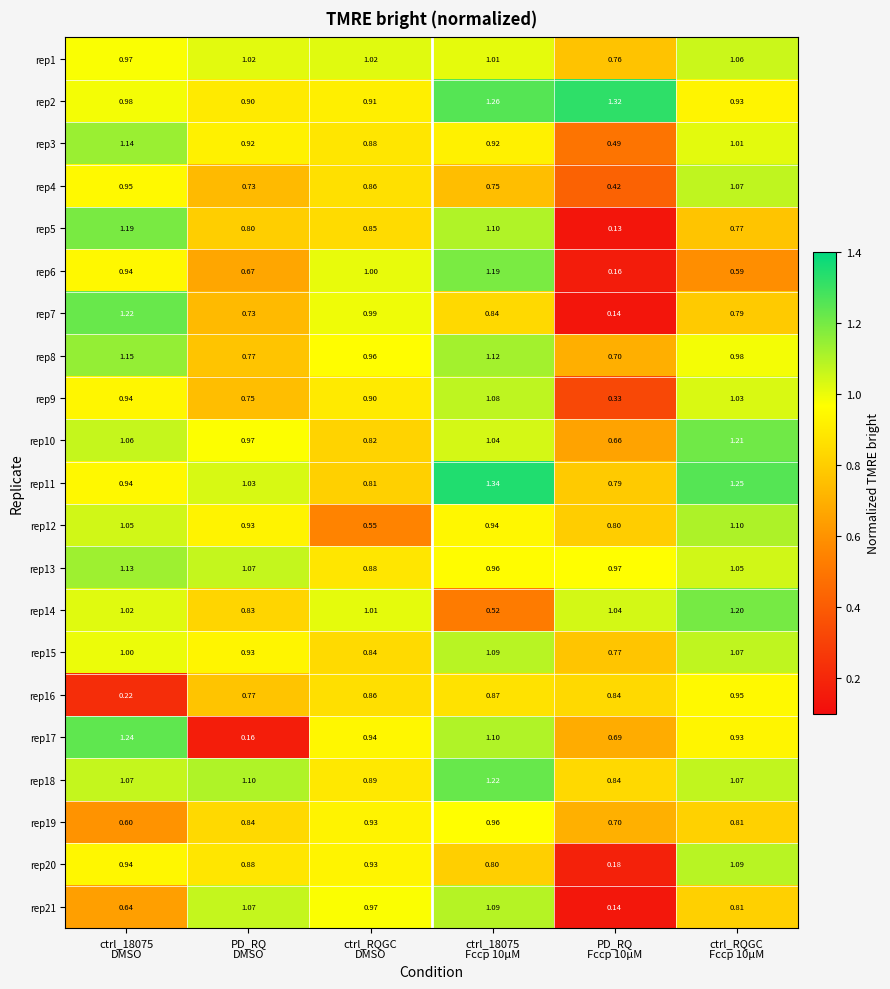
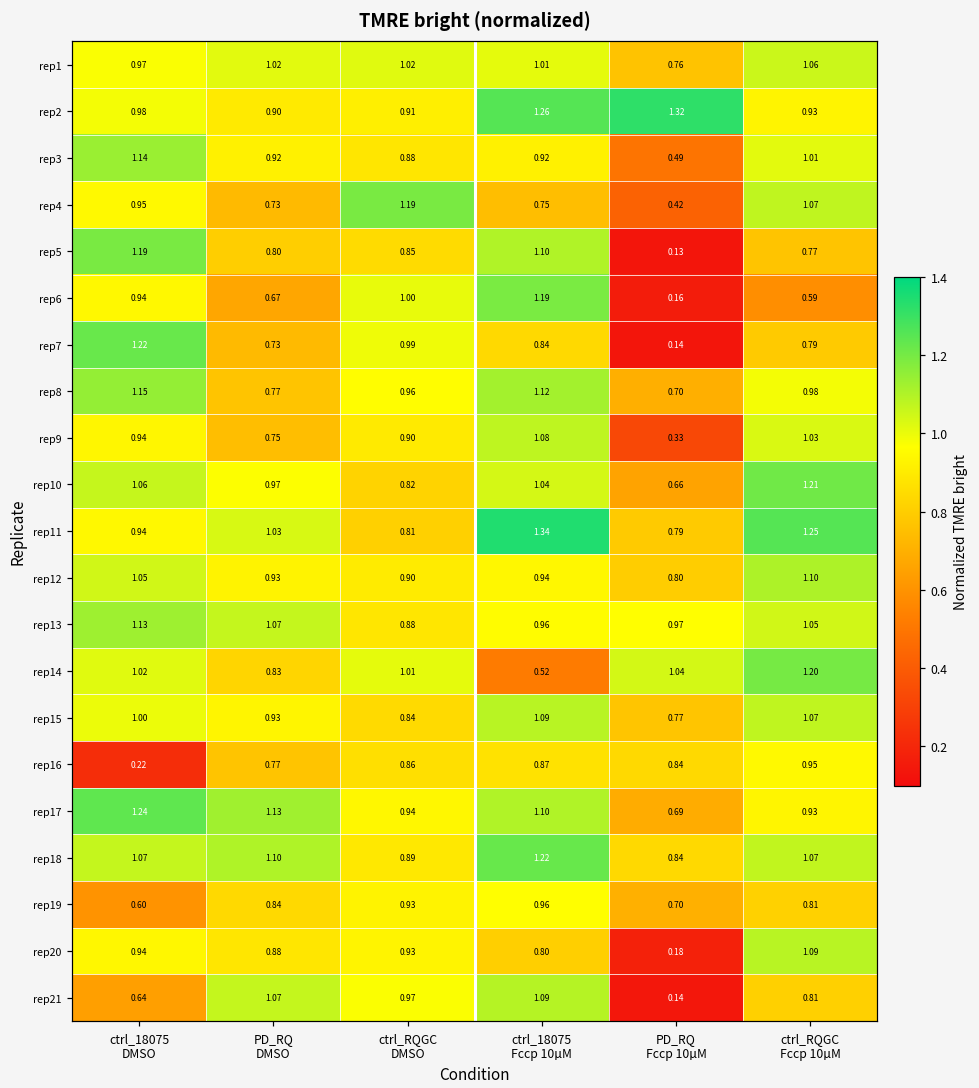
  {
    "rep1": {
      "ctrl_18075 DMSO": 0.97,
      "PD_RQ DMSO": 1.02,
      "ctrl_RQGC DMSO": 1.02,
      "ctrl_18075 Fccp 10µM": 1.01,
      "PD_RQ Fccp 10µM": 0.76,
      "ctrl_RQGC Fccp 10µM": 1.06
    },
    "rep2": {
      "ctrl_18075 DMSO": 0.98,
      "PD_RQ DMSO": 0.90,
      "ctrl_RQGC DMSO": 0.91,
      "ctrl_18075 Fccp 10µM": 1.26,
      "PD_RQ Fccp 10µM": 1.32,
      "ctrl_RQGC Fccp 10µM": 0.93
    },
    "rep3": {
      "ctrl_18075 DMSO": 1.14,
      "PD_RQ DMSO": 0.92,
      "ctrl_RQGC DMSO": 0.88,
      "ctrl_18075 Fccp 10µM": 0.92,
      "PD_RQ Fccp 10µM": 0.49,
      "ctrl_RQGC Fccp 10µM": 1.01
    },
    "rep4": {
      "ctrl_18075 DMSO": 0.95,
      "PD_RQ DMSO": 0.73,
-     "ctrl_RQGC DMSO": 0.86,
+     "ctrl_RQGC DMSO": 1.19,
      "ctrl_18075 Fccp 10µM": 0.75,
      "PD_RQ Fccp 10µM": 0.42,
      "ctrl_RQGC Fccp 10µM": 1.07
    },
    "rep5": {
      "ctrl_18075 DMSO": 1.19,
      "PD_RQ DMSO": 0.80,
      "ctrl_RQGC DMSO": 0.85,
      "ctrl_18075 Fccp 10µM": 1.10,
      "PD_RQ Fccp 10µM": 0.13,
      "ctrl_RQGC Fccp 10µM": 0.77
    },
    "rep6": {
      "ctrl_18075 DMSO": 0.94,
      "PD_RQ DMSO": 0.67,
      "ctrl_RQGC DMSO": 1.00,
      "ctrl_18075 Fccp 10µM": 1.19,
      "PD_RQ Fccp 10µM": 0.16,
      "ctrl_RQGC Fccp 10µM": 0.59
    },
    "rep7": {
      "ctrl_18075 DMSO": 1.22,
      "PD_RQ DMSO": 0.73,
      "ctrl_RQGC DMSO": 0.99,
      "ctrl_18075 Fccp 10µM": 0.84,
      "PD_RQ Fccp 10µM": 0.14,
      "ctrl_RQGC Fccp 10µM": 0.79
    },
    "rep8": {
      "ctrl_18075 DMSO": 1.15,
      "PD_RQ DMSO": 0.77,
      "ctrl_RQGC DMSO": 0.96,
      "ctrl_18075 Fccp 10µM": 1.12,
      "PD_RQ Fccp 10µM": 0.70,
      "ctrl_RQGC Fccp 10µM": 0.98
    },
    "rep9": {
      "ctrl_18075 DMSO": 0.94,
      "PD_RQ DMSO": 0.75,
      "ctrl_RQGC DMSO": 0.90,
      "ctrl_18075 Fccp 10µM": 1.08,
      "PD_RQ Fccp 10µM": 0.33,
      "ctrl_RQGC Fccp 10µM": 1.03
    },
    "rep10": {
      "ctrl_18075 DMSO": 1.06,
      "PD_RQ DMSO": 0.97,
      "ctrl_RQGC DMSO": 0.82,
      "ctrl_18075 Fccp 10µM": 1.04,
      "PD_RQ Fccp 10µM": 0.66,
      "ctrl_RQGC Fccp 10µM": 1.21
    },
    "rep11": {
      "ctrl_18075 DMSO": 0.94,
      "PD_RQ DMSO": 1.03,
      "ctrl_RQGC DMSO": 0.81,
      "ctrl_18075 Fccp 10µM": 1.34,
      "PD_RQ Fccp 10µM": 0.79,
      "ctrl_RQGC Fccp 10µM": 1.25
    },
    "rep12": {
      "ctrl_18075 DMSO": 1.05,
      "PD_RQ DMSO": 0.93,
-     "ctrl_RQGC DMSO": 0.55,
+     "ctrl_RQGC DMSO": 0.90,
      "ctrl_18075 Fccp 10µM": 0.94,
      "PD_RQ Fccp 10µM": 0.80,
      "ctrl_RQGC Fccp 10µM": 1.10
    },
    "rep13": {
      "ctrl_18075 DMSO": 1.13,
      "PD_RQ DMSO": 1.07,
      "ctrl_RQGC DMSO": 0.88,
      "ctrl_18075 Fccp 10µM": 0.96,
      "PD_RQ Fccp 10µM": 0.97,
      "ctrl_RQGC Fccp 10µM": 1.05
    },
    "rep14": {
      "ctrl_18075 DMSO": 1.02,
      "PD_RQ DMSO": 0.83,
      "ctrl_RQGC DMSO": 1.01,
      "ctrl_18075 Fccp 10µM": 0.52,
      "PD_RQ Fccp 10µM": 1.04,
      "ctrl_RQGC Fccp 10µM": 1.20
    },
    "rep15": {
      "ctrl_18075 DMSO": 1.00,
      "PD_RQ DMSO": 0.93,
      "ctrl_RQGC DMSO": 0.84,
      "ctrl_18075 Fccp 10µM": 1.09,
      "PD_RQ Fccp 10µM": 0.77,
      "ctrl_RQGC Fccp 10µM": 1.07
    },
    "rep16": {
      "ctrl_18075 DMSO": 0.22,
      "PD_RQ DMSO": 0.77,
      "ctrl_RQGC DMSO": 0.86,
      "ctrl_18075 Fccp 10µM": 0.87,
      "PD_RQ Fccp 10µM": 0.84,
      "ctrl_RQGC Fccp 10µM": 0.95
    },
    "rep17": {
      "ctrl_18075 DMSO": 1.24,
-     "PD_RQ DMSO": 0.16,
+     "PD_RQ DMSO": 1.13,
      "ctrl_RQGC DMSO": 0.94,
      "ctrl_18075 Fccp 10µM": 1.10,
      "PD_RQ Fccp 10µM": 0.69,
      "ctrl_RQGC Fccp 10µM": 0.93
    },
    "rep18": {
      "ctrl_18075 DMSO": 1.07,
      "PD_RQ DMSO": 1.10,
      "ctrl_RQGC DMSO": 0.89,
      "ctrl_18075 Fccp 10µM": 1.22,
      "PD_RQ Fccp 10µM": 0.84,
      "ctrl_RQGC Fccp 10µM": 1.07
    },
    "rep19": {
      "ctrl_18075 DMSO": 0.60,
      "PD_RQ DMSO": 0.84,
      "ctrl_RQGC DMSO": 0.93,
      "ctrl_18075 Fccp 10µM": 0.96,
      "PD_RQ Fccp 10µM": 0.70,
      "ctrl_RQGC Fccp 10µM": 0.81
    },
    "rep20": {
      "ctrl_18075 DMSO": 0.94,
      "PD_RQ DMSO": 0.88,
      "ctrl_RQGC DMSO": 0.93,
      "ctrl_18075 Fccp 10µM": 0.80,
      "PD_RQ Fccp 10µM": 0.18,
      "ctrl_RQGC Fccp 10µM": 1.09
    },
    "rep21": {
      "ctrl_18075 DMSO": 0.64,
      "PD_RQ DMSO": 1.07,
      "ctrl_RQGC DMSO": 0.97,
      "ctrl_18075 Fccp 10µM": 1.09,
      "PD_RQ Fccp 10µM": 0.14,
      "ctrl_RQGC Fccp 10µM": 0.81
    }
  }
